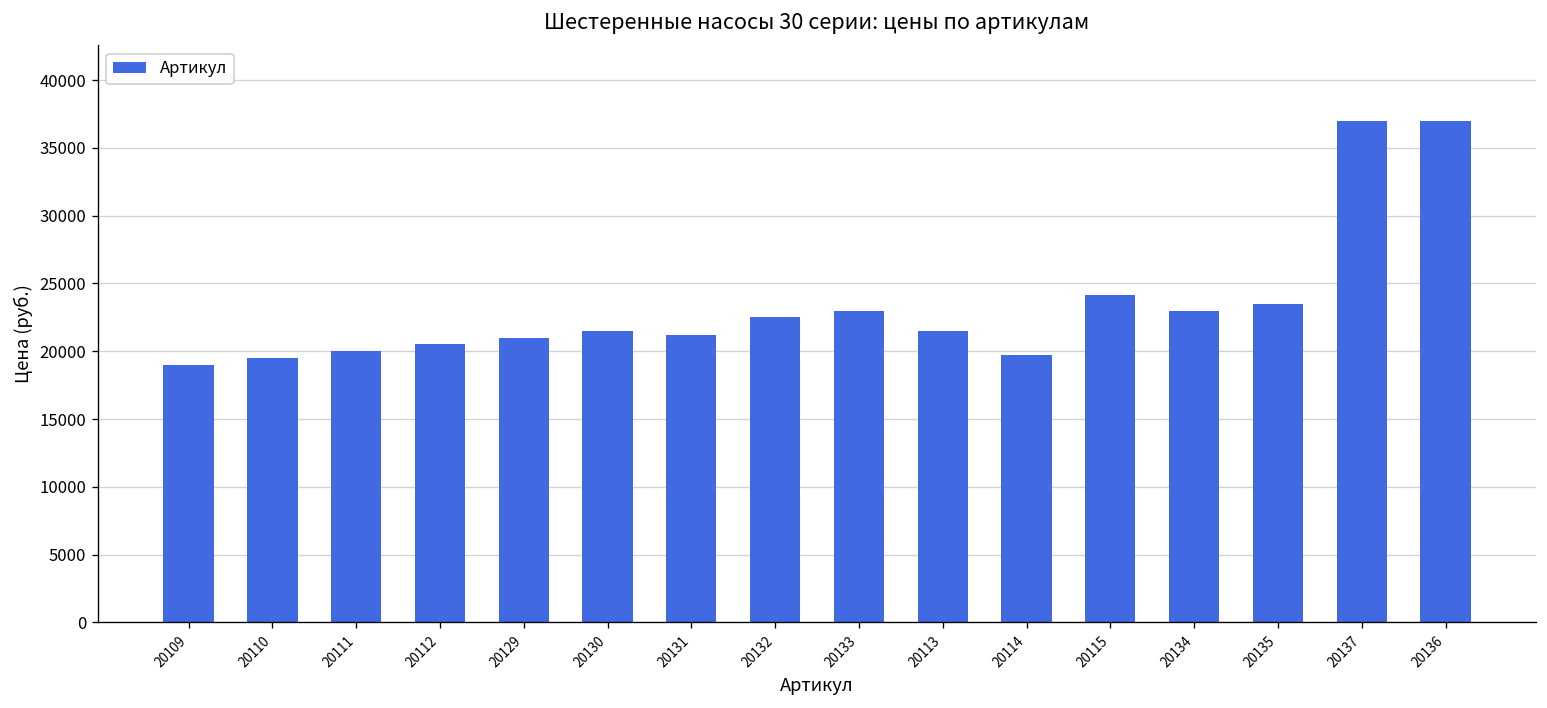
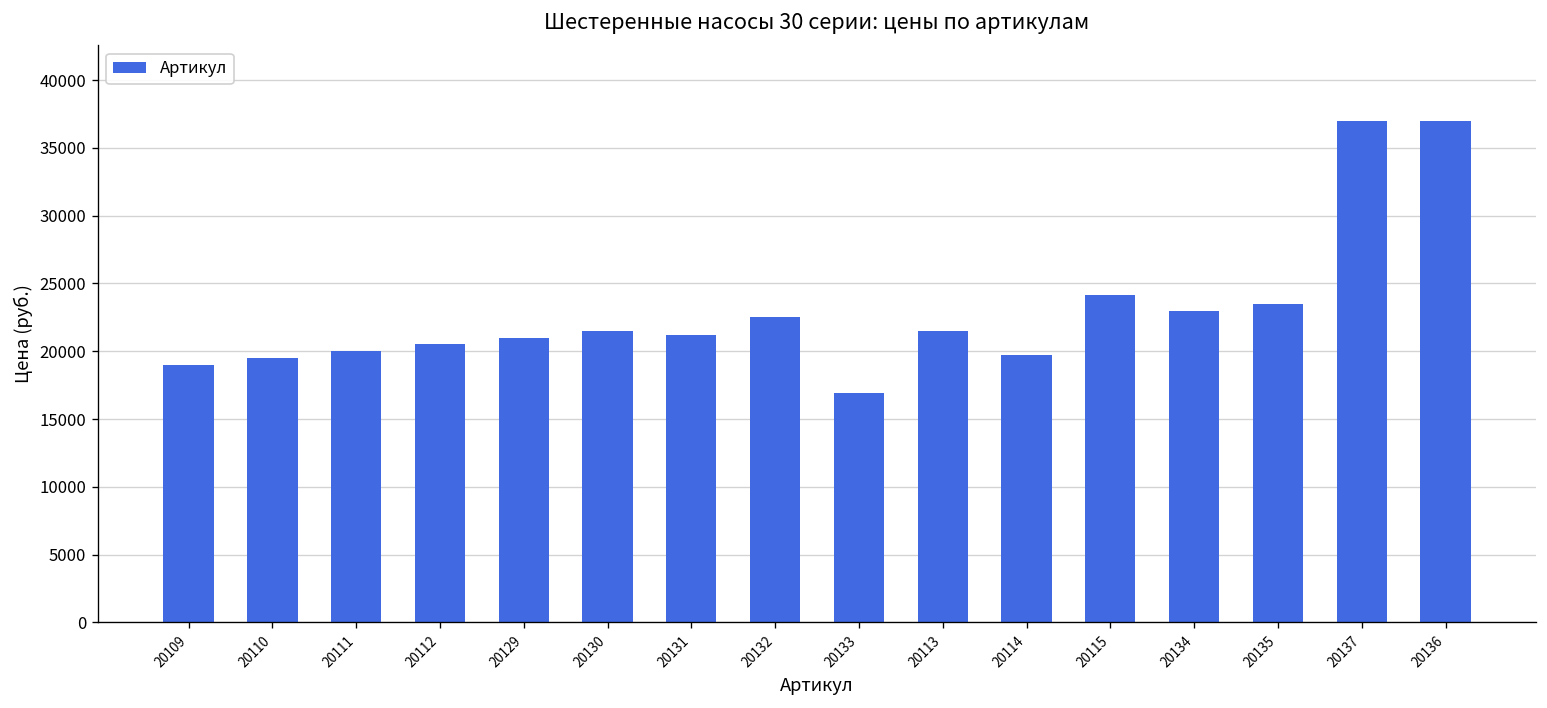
  {
    "20109": 19000,
    "20110": 19500,
    "20111": 20000,
    "20112": 20500,
    "20129": 21000,
    "20130": 21500,
    "20131": 21200,
    "20132": 22500,
-   "20133": 23000,
+   "20133": 16900,
    "20113": 21500,
    "20114": 19700,
    "20115": 24200,
    "20134": 23000,
    "20135": 23500,
    "20137": 37000,
    "20136": 37000
  }
